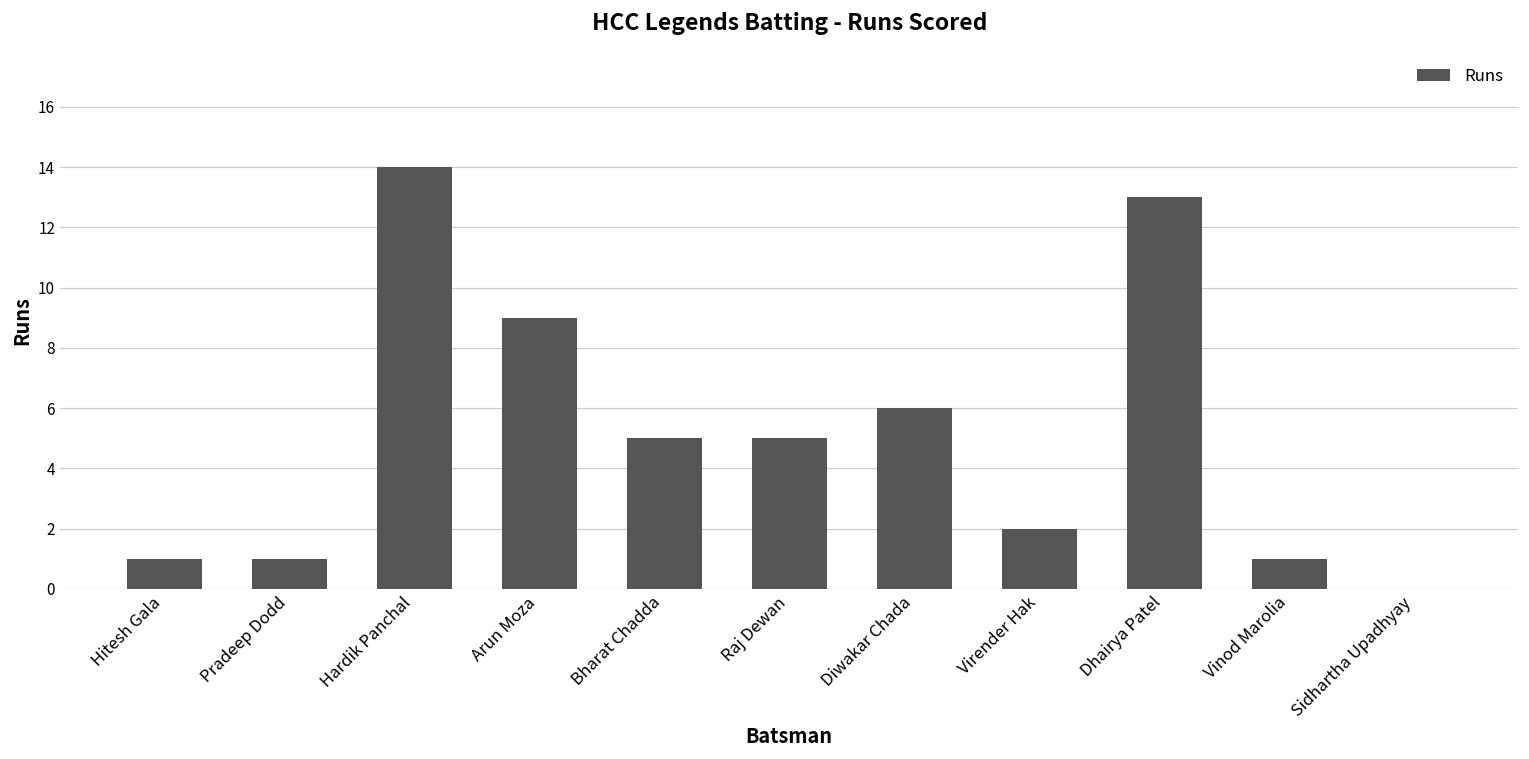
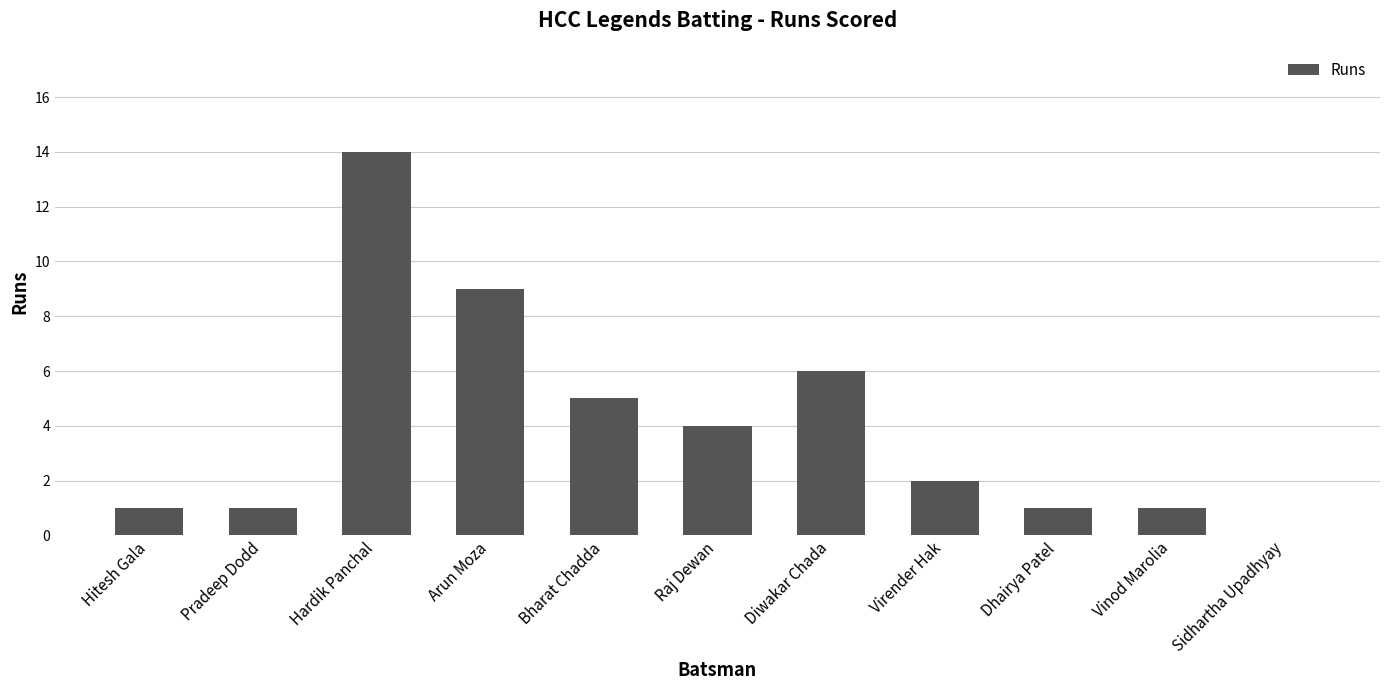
  {
    "Hitesh Gala": 1,
    "Pradeep Dodd": 1,
    "Hardik Panchal": 14,
    "Arun Moza": 9,
    "Bharat Chadda": 5,
-   "Raj Dewan": 5,
+   "Raj Dewan": 4,
    "Diwakar Chada": 6,
    "Virender Hak": 2,
-   "Dhairya Patel": 13,
+   "Dhairya Patel": 1,
    "Vinod Marolia": 1,
    "Sidhartha Upadhyay": 0
  }
